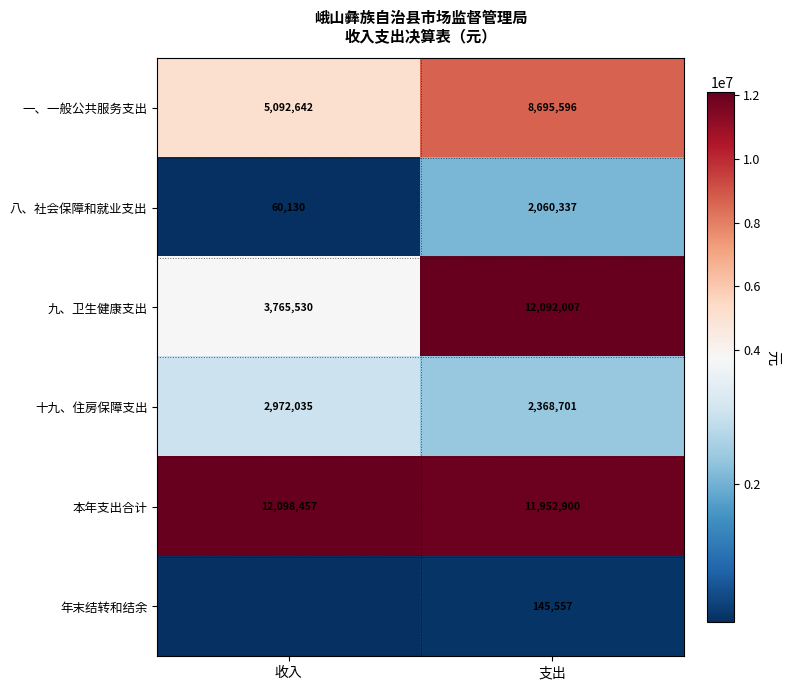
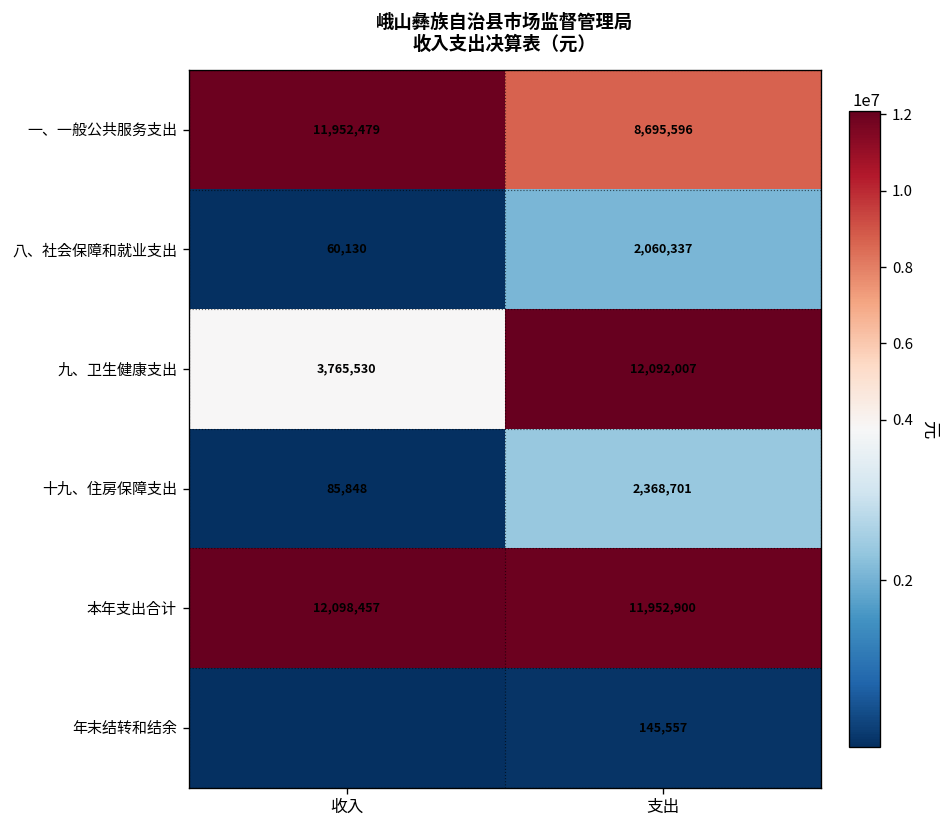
  {
    "一、一般公共服务支出": {
-     "收入": "5,092,642",
+     "收入": "11,952,479",
      "支出": "8,695,596"
    },
    "八、社会保障和就业支出": {
      "收入": "60,130",
      "支出": "2,060,337"
    },
    "九、卫生健康支出": {
      "收入": "3,765,530",
      "支出": "12,092,007"
    },
    "十九、住房保障支出": {
-     "收入": "2,972,035",
+     "收入": "85,848",
      "支出": "2,368,701"
    },
    "本年支出合计": {
      "收入": "12,098,457",
      "支出": "11,952,900"
    },
    "年末结转和结余": {
      "支出": "145,557"
    }
  }
